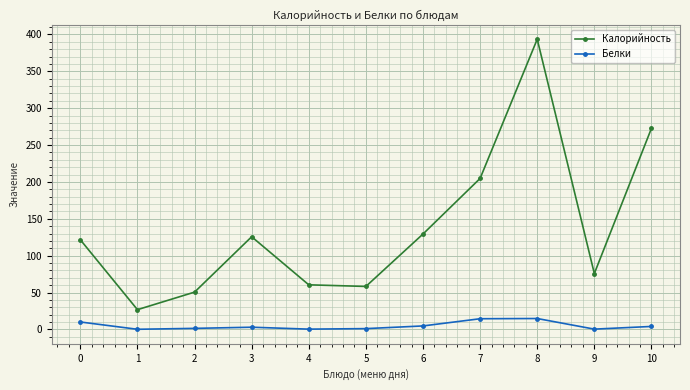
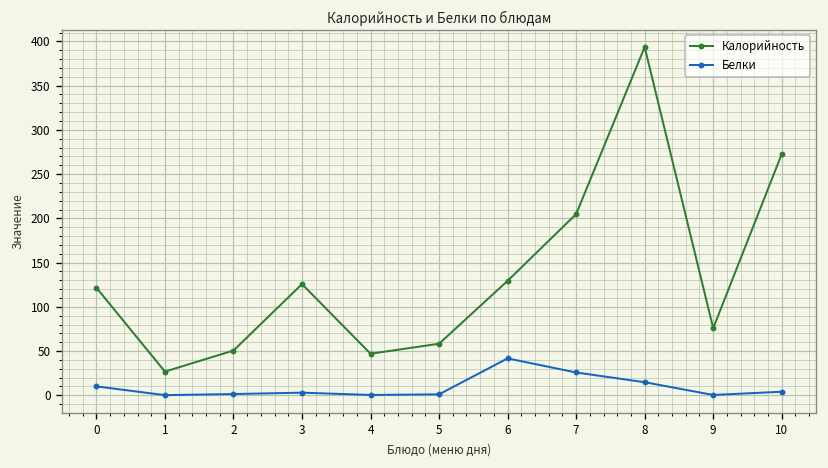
  {
    "Калорийность": {
      "0": 120,
      "1": 30,
      "2": 50,
      "3": 130,
-     "4": 60,
+     "4": 50,
      "5": 60,
      "6": 130,
      "7": 200,
      "8": 390,
      "9": 80,
      "10": 270
    },
    "Белки": {
      "0": 10,
      "1": 0,
      "2": 0,
      "3": 0,
      "4": 0,
      "5": 0,
-     "6": 0,
-     "7": 10,
+     "6": 40,
+     "7": 30,
      "8": 10,
      "9": 0,
      "10": 0
    }
  }
